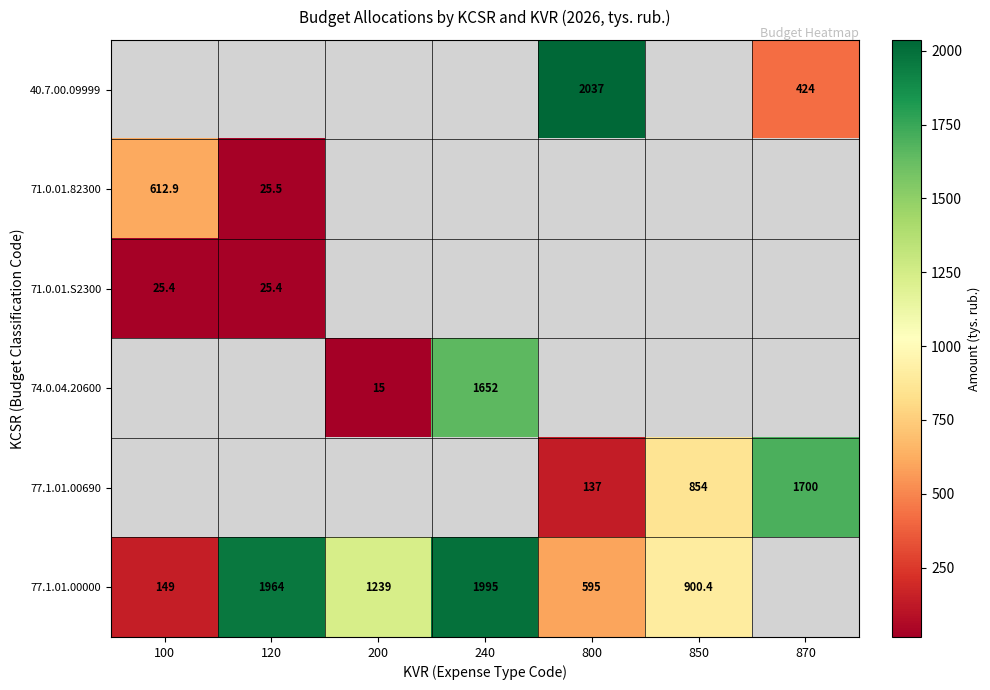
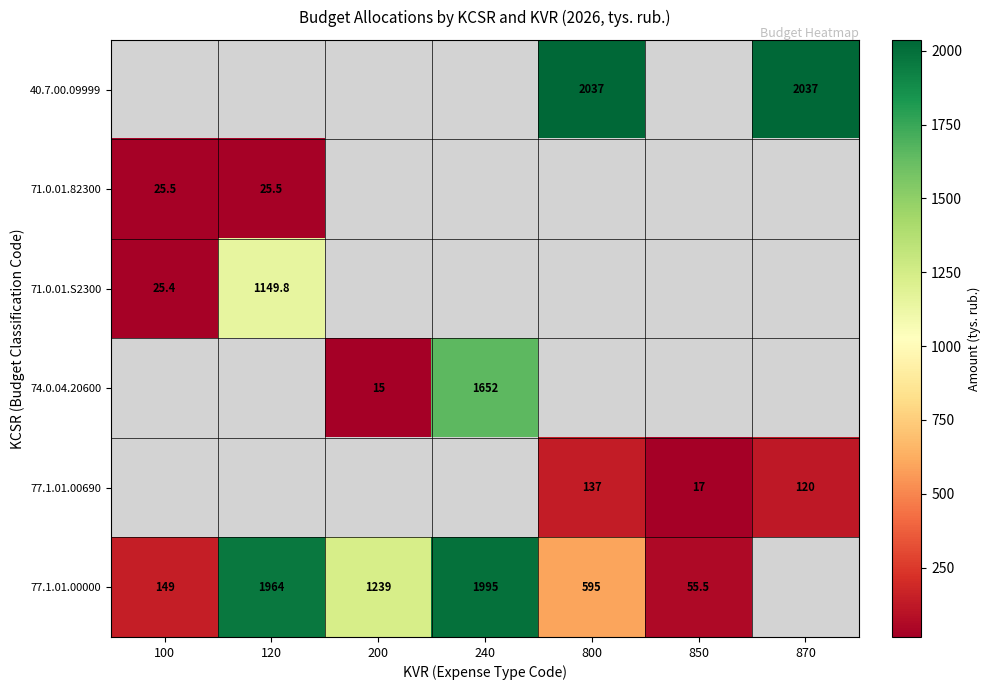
  {
    "40.7.00.09999": {
      "800": 2037,
-     "870": 424
+     "870": 2037
    },
    "71.0.01.82300": {
-     "100": 612.9,
+     "100": 25.5,
      "120": 25.5
    },
    "71.0.01.S2300": {
      "100": 25.4,
-     "120": 25.4
+     "120": 1149.8
    },
    "74.0.04.20600": {
      "200": 15,
      "240": 1652
    },
    "77.1.01.00690": {
      "800": 137,
-     "850": 854,
-     "870": 1700
+     "850": 17,
+     "870": 120
    },
    "77.1.01.00000": {
      "100": 149,
      "120": 1964,
      "200": 1239,
      "240": 1995,
      "800": 595,
-     "850": 900.4
+     "850": 55.5
    }
  }
